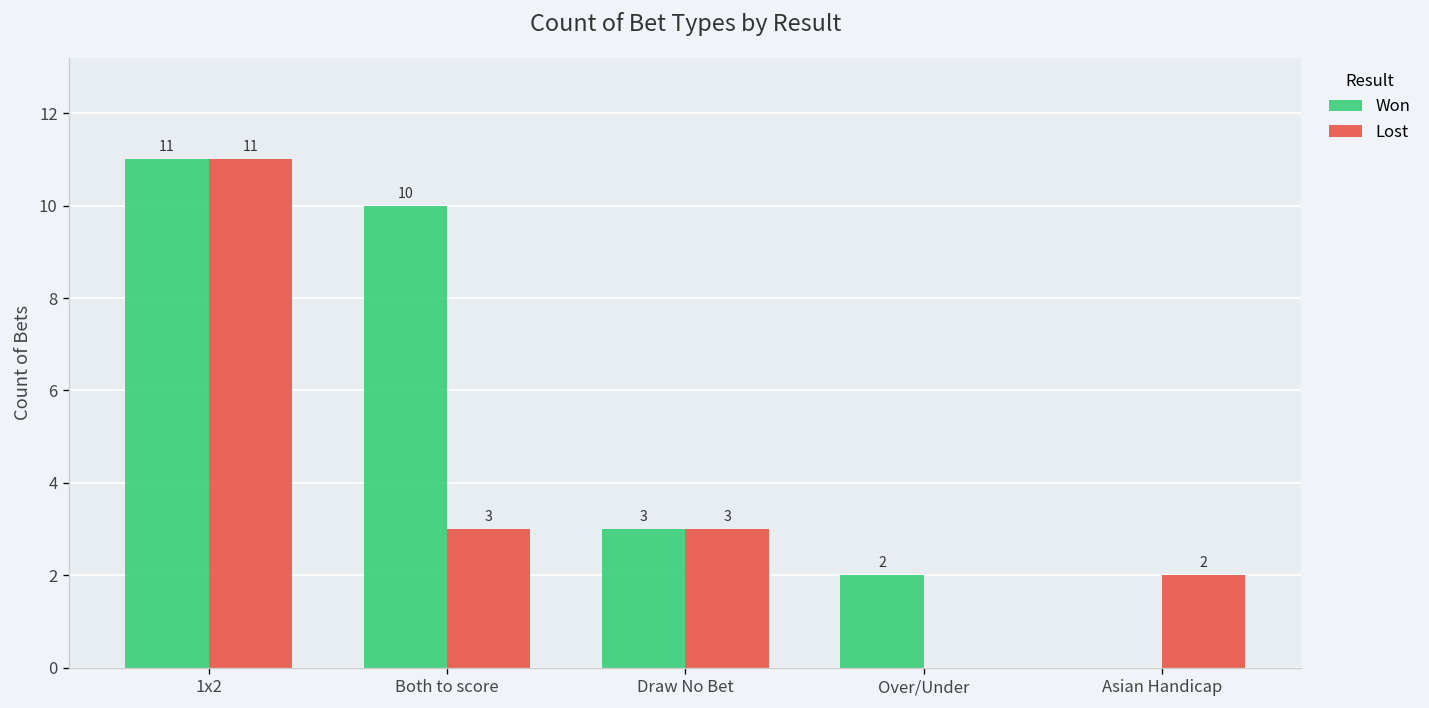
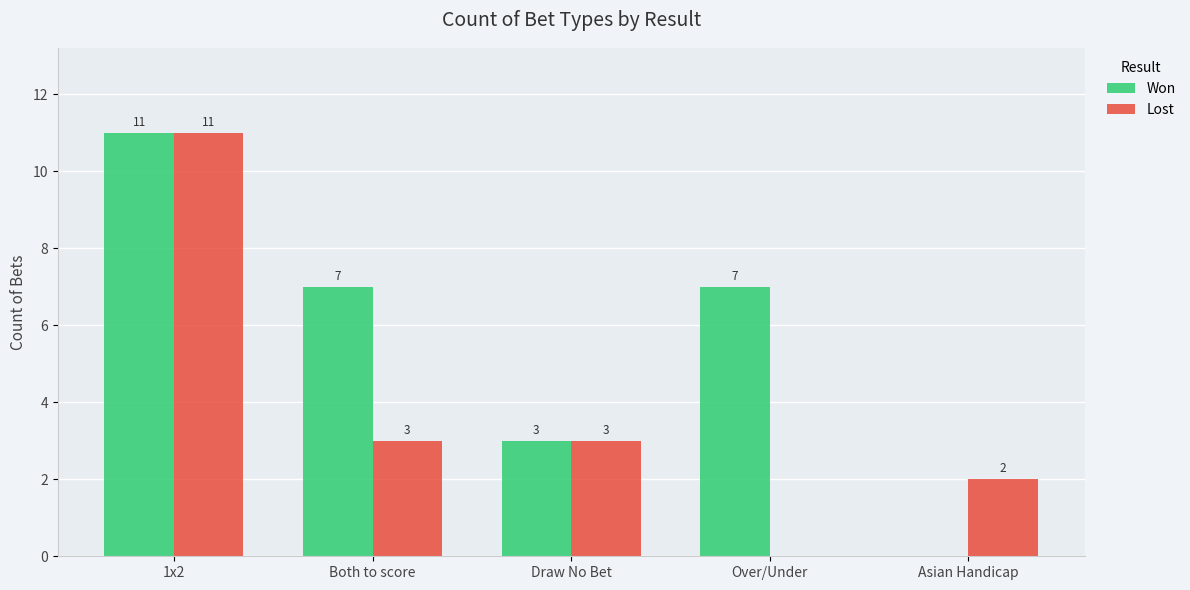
  {
    "Won": {
      "1x2": 11,
-     "Both to score": 10,
+     "Both to score": 7,
      "Draw No Bet": 3,
-     "Over/Under": 2
+     "Over/Under": 7
    },
    "Lost": {
      "1x2": 11,
      "Both to score": 3,
      "Draw No Bet": 3,
      "Asian Handicap": 2
    }
  }
